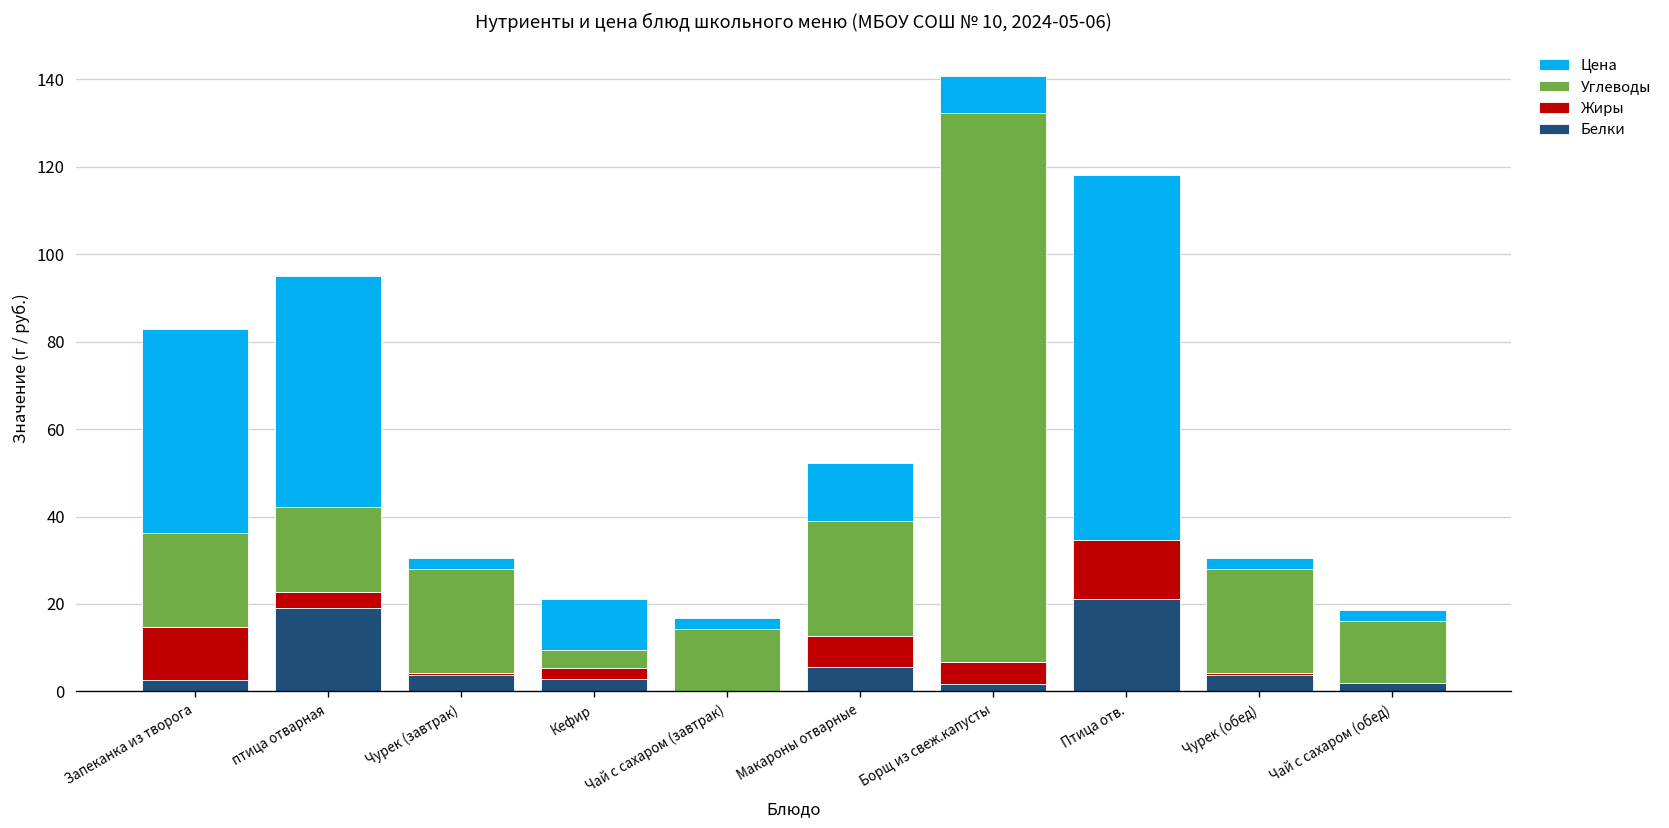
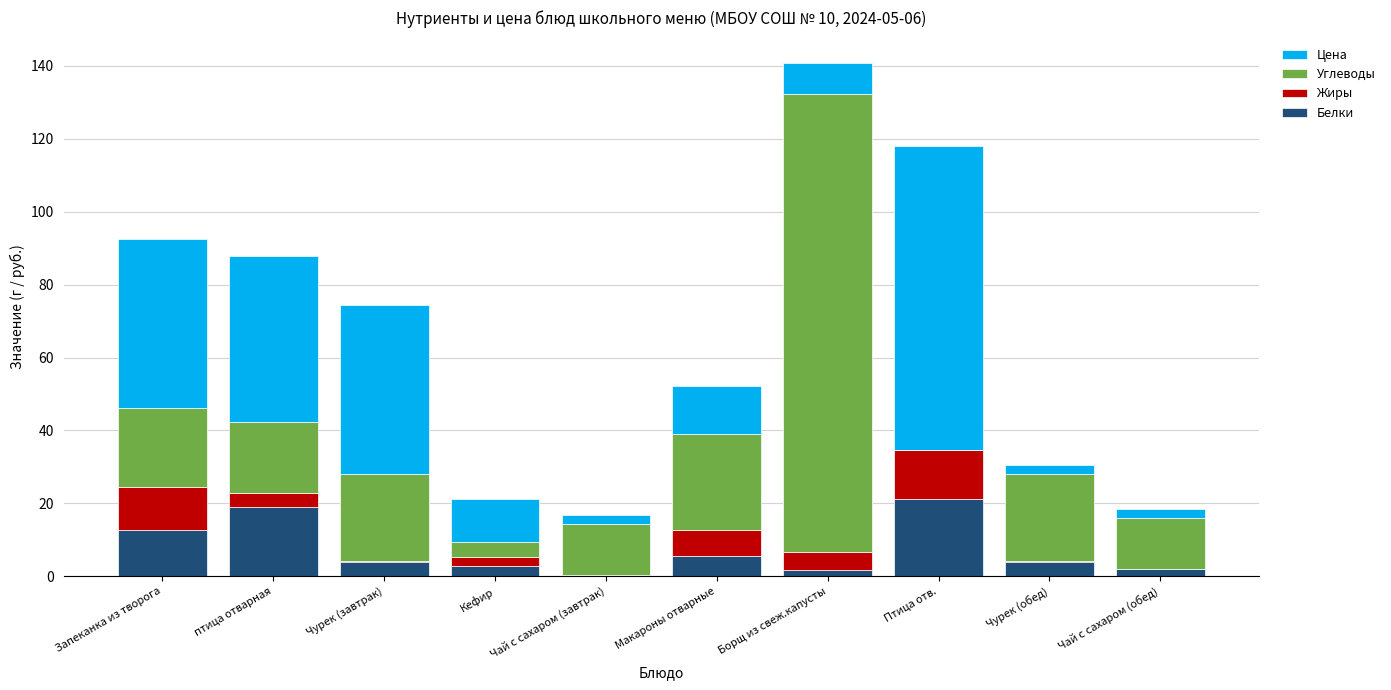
  {
    "Белки": {
-     "Запеканка из творога": 3,
+     "Запеканка из творога": 13,
      "птица отварная": 19,
      "Чурек (завтрак)": 4,
      "Кефир": 3,
      "Макароны отварные": 6,
      "Борщ из свеж.капусты": 2,
      "Птица отв.": 21,
      "Чурек (обед)": 4,
      "Чай с сахаром (обед)": 2
    },
    "Жиры": {
      "Запеканка из творога": 12,
      "птица отварная": 4,
      "Кефир": 3,
      "Чай с сахаром (завтрак)": 0,
      "Макароны отварные": 7,
      "Борщ из свеж.капусты": 5,
      "Птица отв.": 14,
      "Чай с сахаром (обед)": 0
    },
    "Углеводы": {
      "Запеканка из творога": 22,
      "птица отварная": 19,
      "Чурек (завтрак)": 24,
      "Кефир": 4,
      "Чай с сахаром (завтрак)": 14,
      "Макароны отварные": 26,
      "Борщ из свеж.капусты": 126,
      "Птица отв.": 0,
      "Чурек (обед)": 24,
      "Чай с сахаром (обед)": 14
    },
    "Цена": {
      "Запеканка из творога": 46,
-     "птица отварная": 53,
-     "Чурек (завтрак)": 3,
+     "птица отварная": 46,
+     "Чурек (завтрак)": 46,
      "Кефир": 12,
      "Чай с сахаром (завтрак)": 3,
      "Макароны отварные": 13,
      "Борщ из свеж.капусты": 9,
      "Птица отв.": 83,
      "Чурек (обед)": 3,
      "Чай с сахаром (обед)": 3
    }
  }
